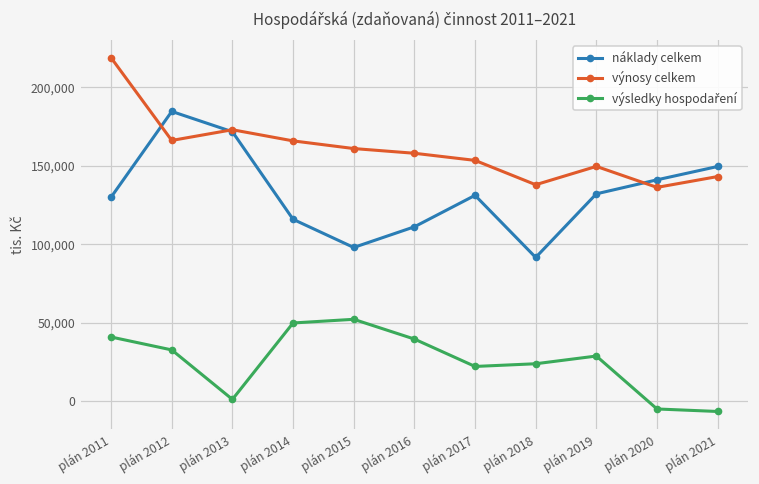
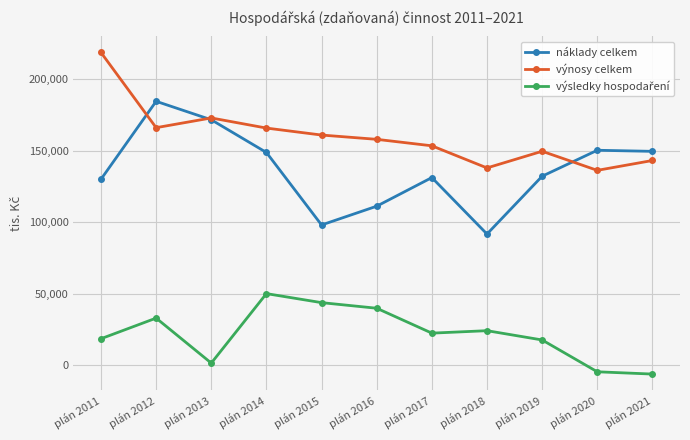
  {
    "náklady celkem": {
      "plán 2011": "130,000",
      "plán 2012": "185,000",
-     "plán 2014": "116,000",
+     "plán 2014": "149,000",
      "plán 2015": "98,000",
      "plán 2016": "111,000",
      "plán 2017": "131,000",
      "plán 2018": "92,000",
      "plán 2019": "132,000",
-     "plán 2020": "141,000",
+     "plán 2020": "150,000",
      "plán 2021": "150,000"
    },
    "výnosy celkem": {
      "plán 2011": "219,000",
      "plán 2012": "166,000",
      "plán 2014": "166,000",
      "plán 2015": "161,000",
      "plán 2016": "158,000",
      "plán 2017": "154,000",
      "plán 2018": "138,000",
      "plán 2019": "150,000",
      "plán 2020": "136,000",
      "plán 2021": "143,000"
    },
    "výsledky hospodaření": {
-     "plán 2011": "41,000",
+     "plán 2011": "18,000",
      "plán 2012": "33,000",
      "plán 2013": "1,000",
      "plán 2014": "50,000",
-     "plán 2015": "52,000",
+     "plán 2015": "44,000",
      "plán 2016": "40,000",
      "plán 2017": "22,000",
      "plán 2018": "24,000",
-     "plán 2019": "29,000",
+     "plán 2019": "17,000",
      "plán 2020": "-5,000",
      "plán 2021": "-6,000"
    }
  }
